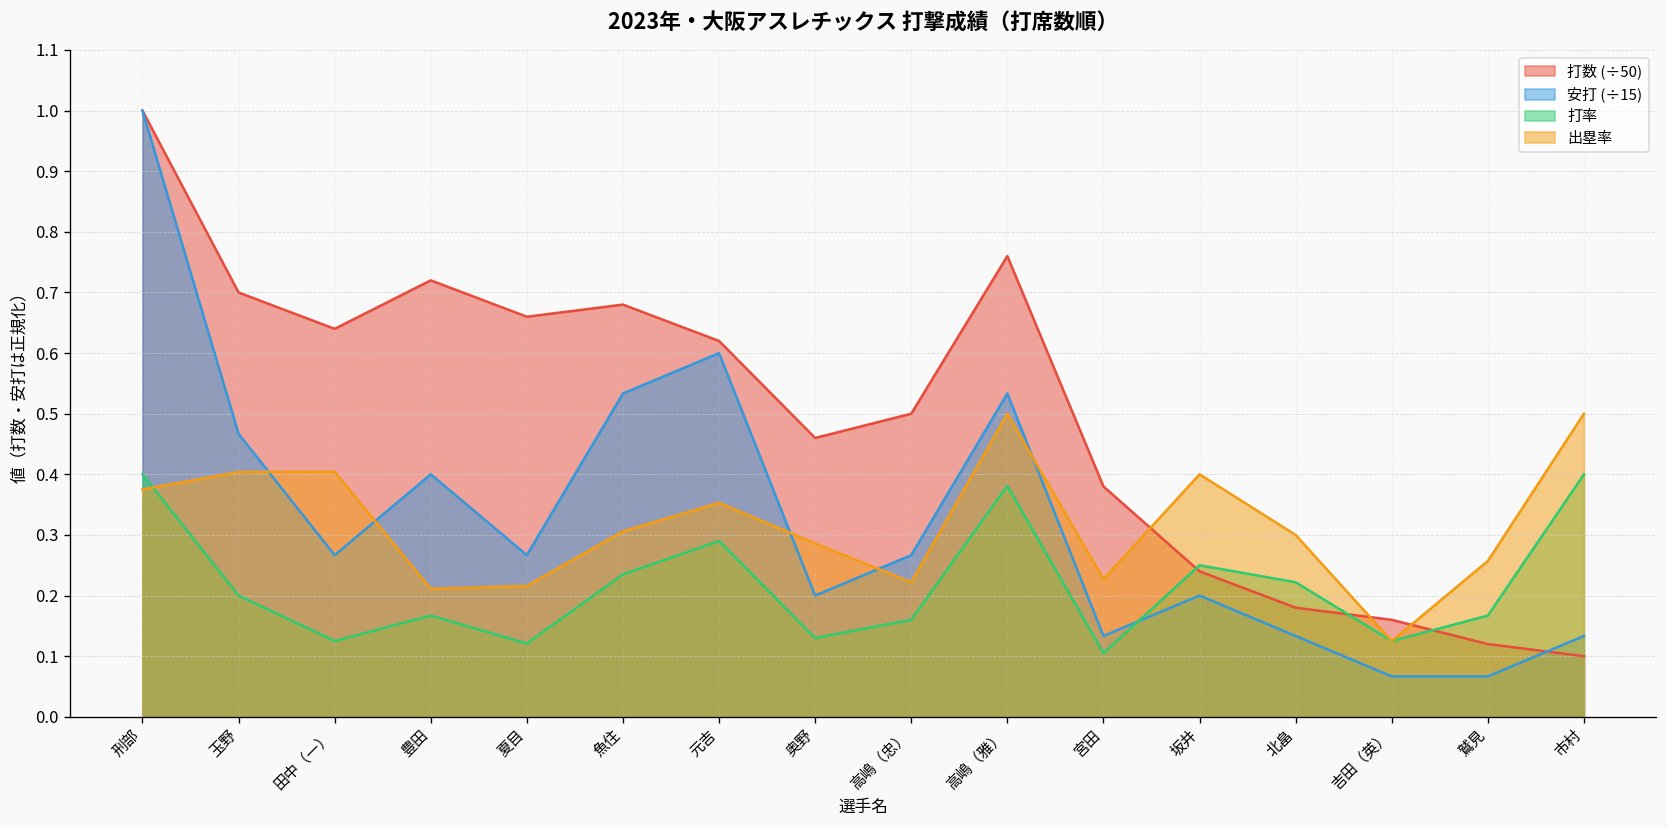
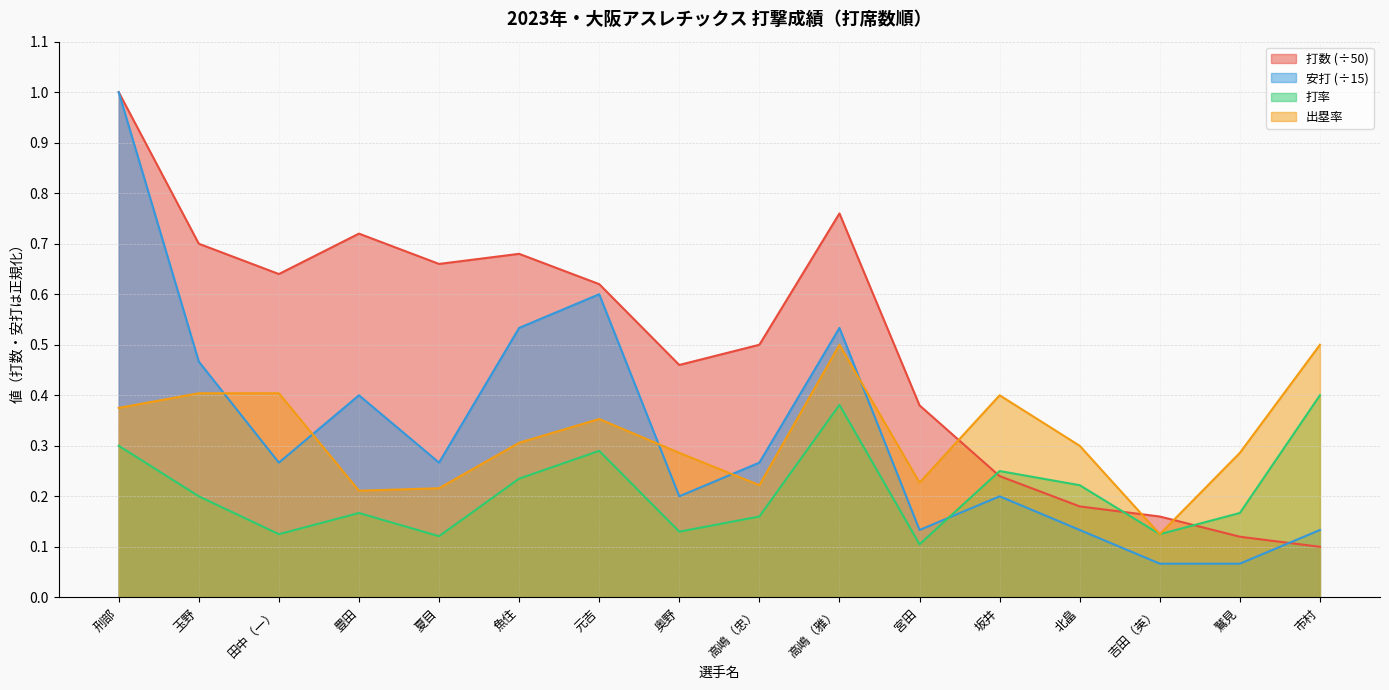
  {
    "打数 (÷50)": {
      "玉野": 0.70,
      "田中（一）": 0.64,
      "豊田": 0.72,
      "夏目": 0.66,
      "魚住": 0.68,
      "元吉": 0.62,
      "奥野": 0.46,
      "高嶋（忠）": 0.50,
      "高嶋（雅）": 0.76,
      "宮田": 0.38,
      "坂井": 0.24,
      "北畠": 0.18,
      "吉田（英）": 0.16,
      "鷲見": 0.12,
      "市村": 0.10
    },
    "安打 (÷15)": {
      "玉野": 0.47,
      "田中（一）": 0.27,
      "豊田": 0.40,
      "夏目": 0.27,
      "魚住": 0.53,
      "元吉": 0.60,
      "奥野": 0.20,
      "高嶋（忠）": 0.27,
      "高嶋（雅）": 0.53,
      "宮田": 0.13,
      "坂井": 0.20,
      "北畠": 0.13,
      "吉田（英）": 0.07,
      "鷲見": 0.07,
      "市村": 0.13
    },
    "打率": {
-     "刑部": 0.4,
+     "刑部": 0.3,
      "玉野": 0.2,
      "田中（一）": 0.13,
      "豊田": 0.17,
      "夏目": 0.12,
      "魚住": 0.24,
      "元吉": 0.29,
      "奥野": 0.13,
      "高嶋（忠）": 0.16,
      "高嶋（雅）": 0.38,
      "宮田": 0.11,
      "坂井": 0.25,
      "北畠": 0.22,
      "鷲見": 0.17,
      "市村": 0.4
    },
    "出塁率": {
      "刑部": 0.38,
      "玉野": 0.40,
      "田中（一）": 0.40,
      "豊田": 0.21,
      "夏目": 0.22,
      "魚住": 0.31,
      "元吉": 0.35,
      "奥野": 0.29,
      "高嶋（忠）": 0.22,
      "高嶋（雅）": 0.50,
      "宮田": 0.23,
      "坂井": 0.40,
      "北畠": 0.30,
-     "鷲見": 0.26,
+     "鷲見": 0.29,
      "市村": 0.50
    }
  }
